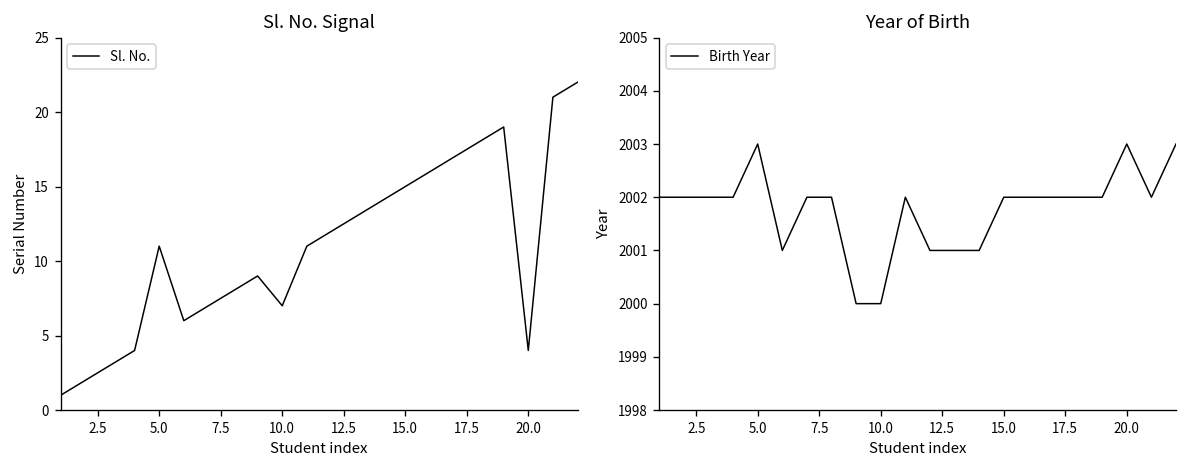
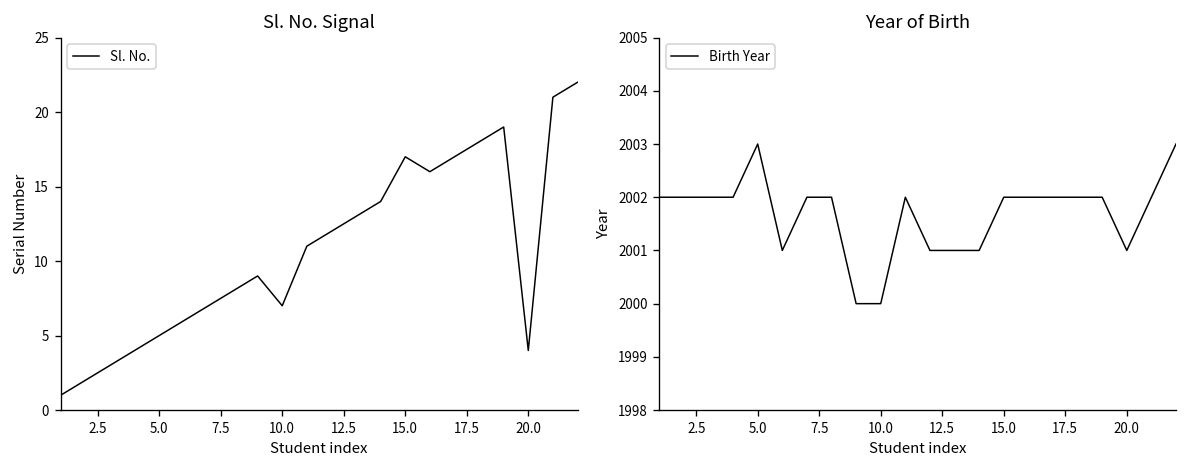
  {
    "Sl. No. Signal": {
-     "5.0": 11,
+     "5.0": 5,
      "10.0": 7,
-     "15.0": 15,
+     "15.0": 17,
      "20.0": 4
    },
    "Year of Birth": {
      "5.0": 2003,
      "10.0": 2000,
      "15.0": 2002,
-     "20.0": 2003
+     "20.0": 2001
    }
  }
